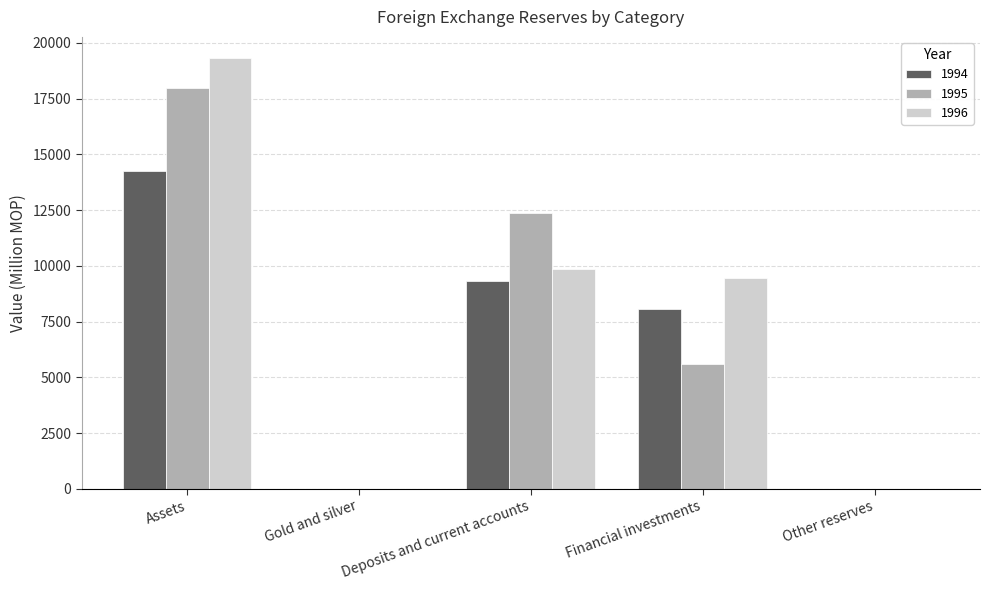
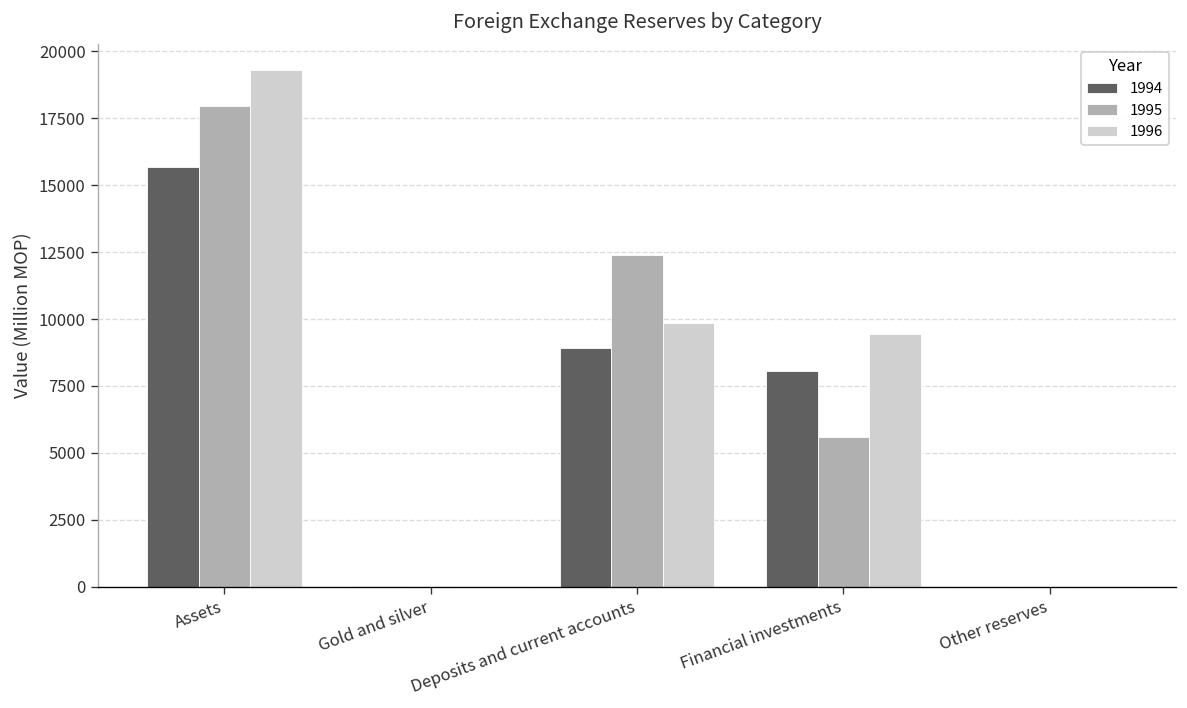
  {
    "1994": {
-     "Assets": 14300,
-     "Deposits and current accounts": 9300,
+     "Assets": 15700,
+     "Deposits and current accounts": 8900,
      "Financial investments": 8100,
      "Other reserves": 0
    }
  }
